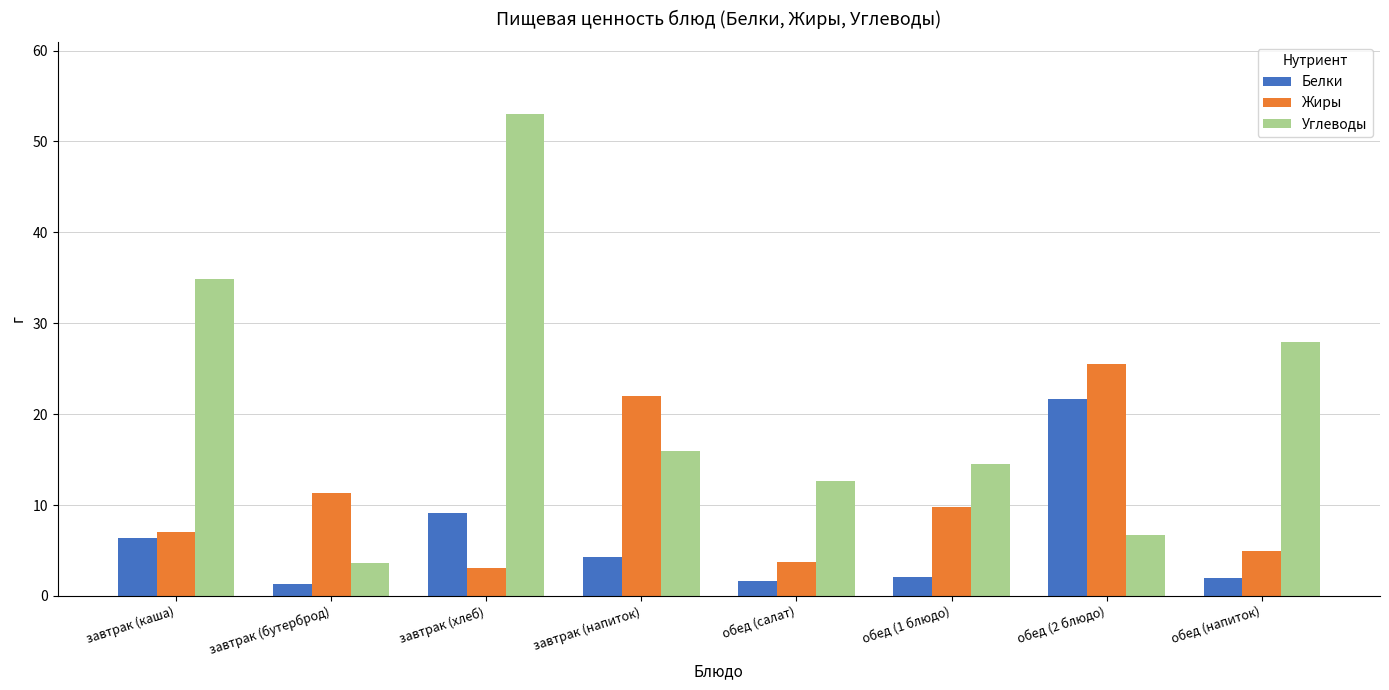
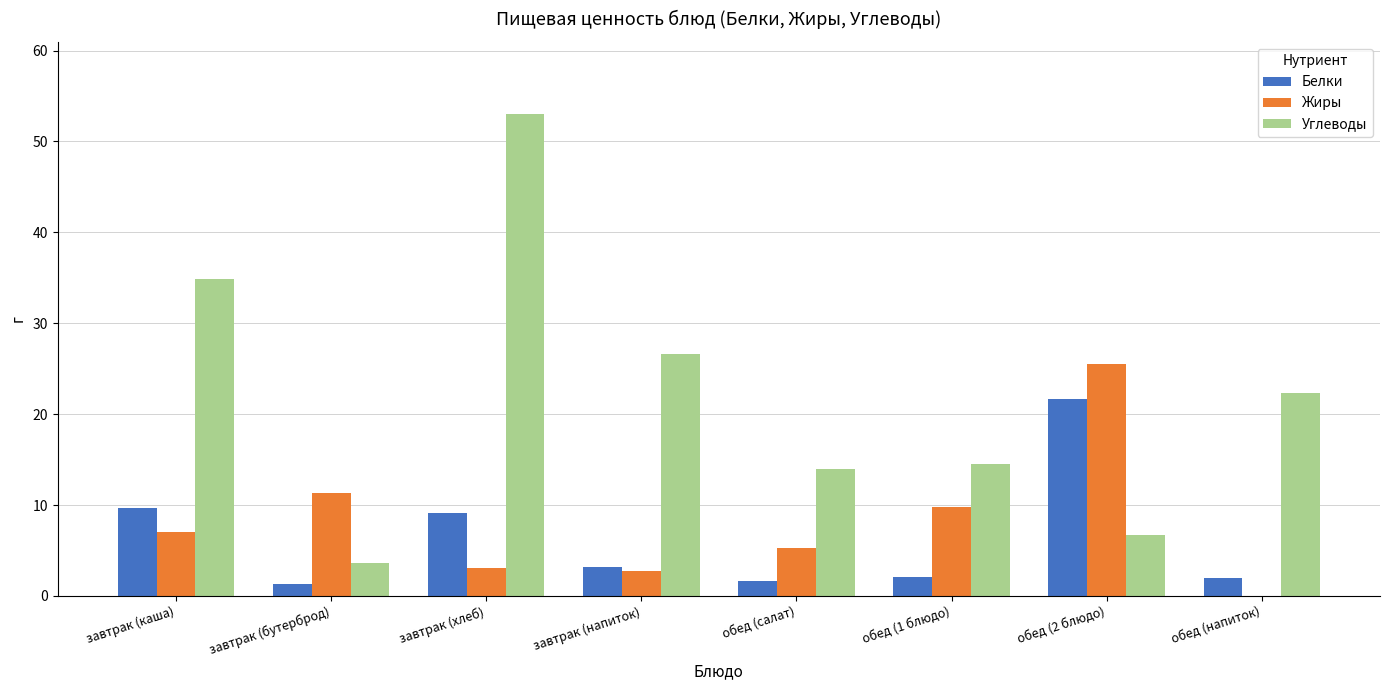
  {
    "Белки": {
-     "завтрак (каша)": 6,
+     "завтрак (каша)": 10,
      "завтрак (бутерброд)": 1,
      "завтрак (хлеб)": 9,
-     "завтрак (напиток)": 4,
+     "завтрак (напиток)": 3,
      "обед (салат)": 2,
      "обед (1 блюдо)": 2,
      "обед (2 блюдо)": 22,
      "обед (напиток)": 2
    },
    "Жиры": {
      "завтрак (каша)": 7,
      "завтрак (бутерброд)": 11,
      "завтрак (хлеб)": 3,
-     "завтрак (напиток)": 22,
-     "обед (салат)": 4,
+     "завтрак (напиток)": 3,
+     "обед (салат)": 5,
      "обед (1 блюдо)": 10,
      "обед (2 блюдо)": 26,
-     "обед (напиток)": 5
+     "обед (напиток)": 0
    },
    "Углеводы": {
      "завтрак (каша)": 35,
      "завтрак (бутерброд)": 4,
      "завтрак (хлеб)": 53,
-     "завтрак (напиток)": 16,
-     "обед (салат)": 13,
+     "завтрак (напиток)": 27,
+     "обед (салат)": 14,
      "обед (1 блюдо)": 15,
      "обед (2 блюдо)": 7,
-     "обед (напиток)": 28
+     "обед (напиток)": 22
    }
  }
